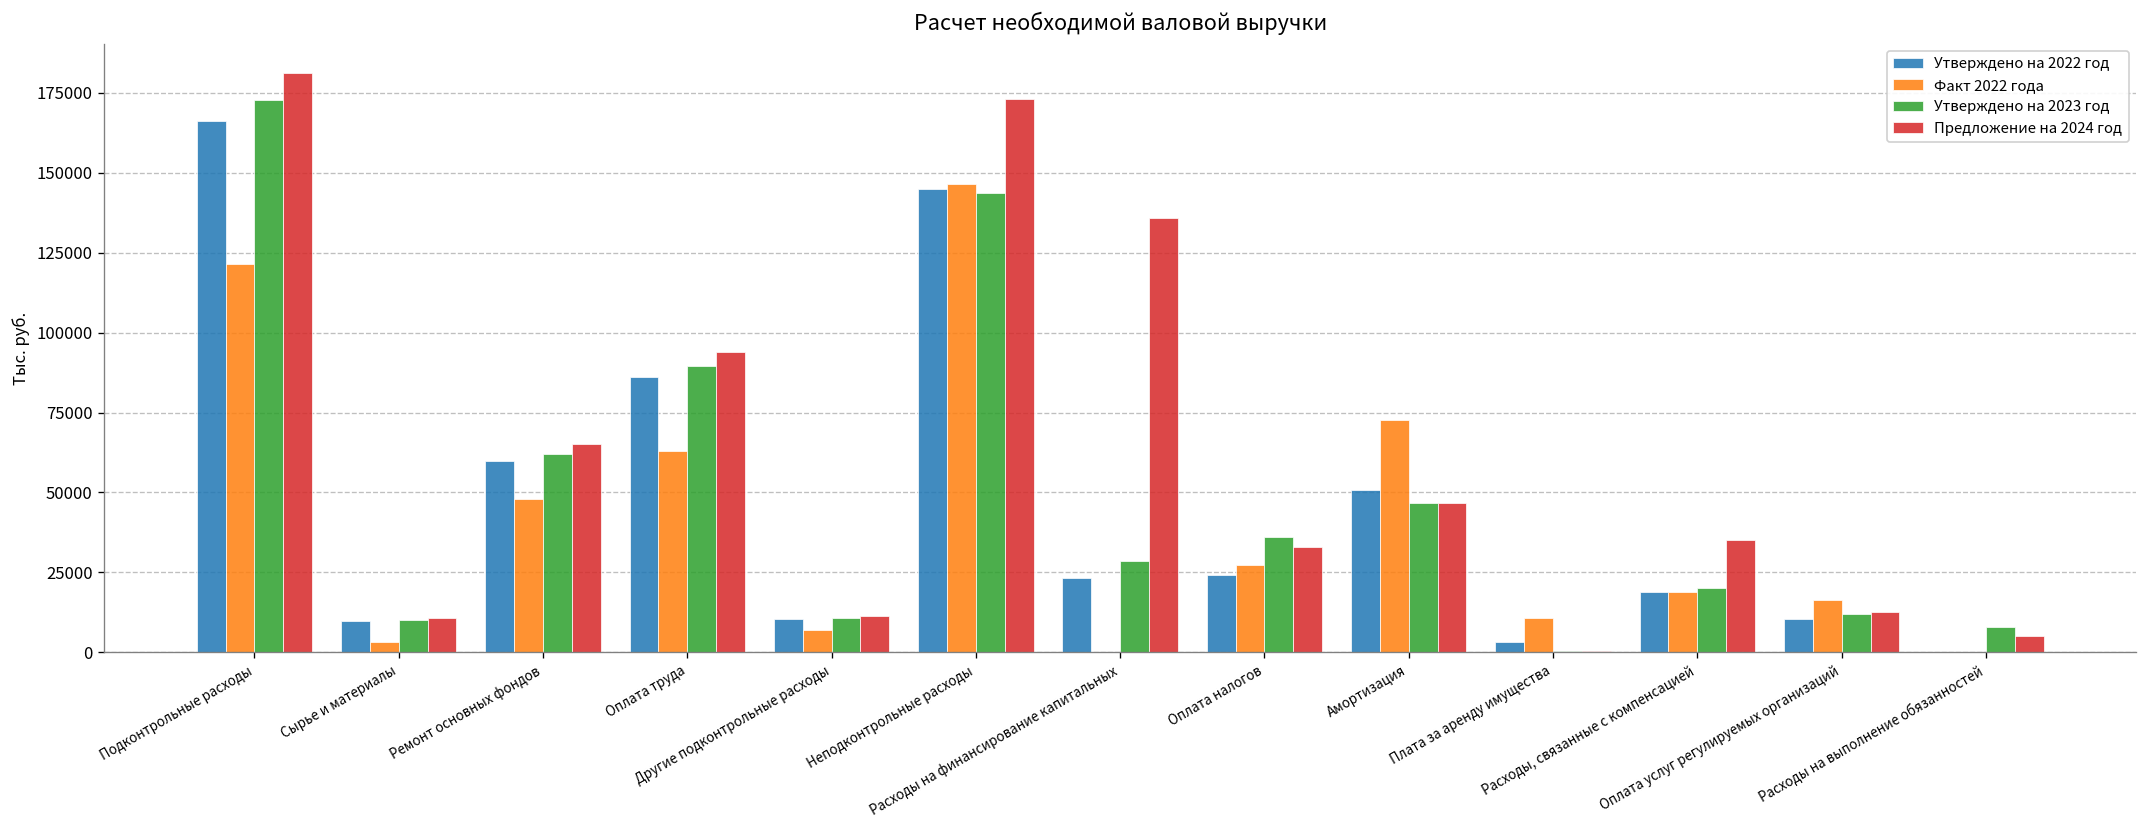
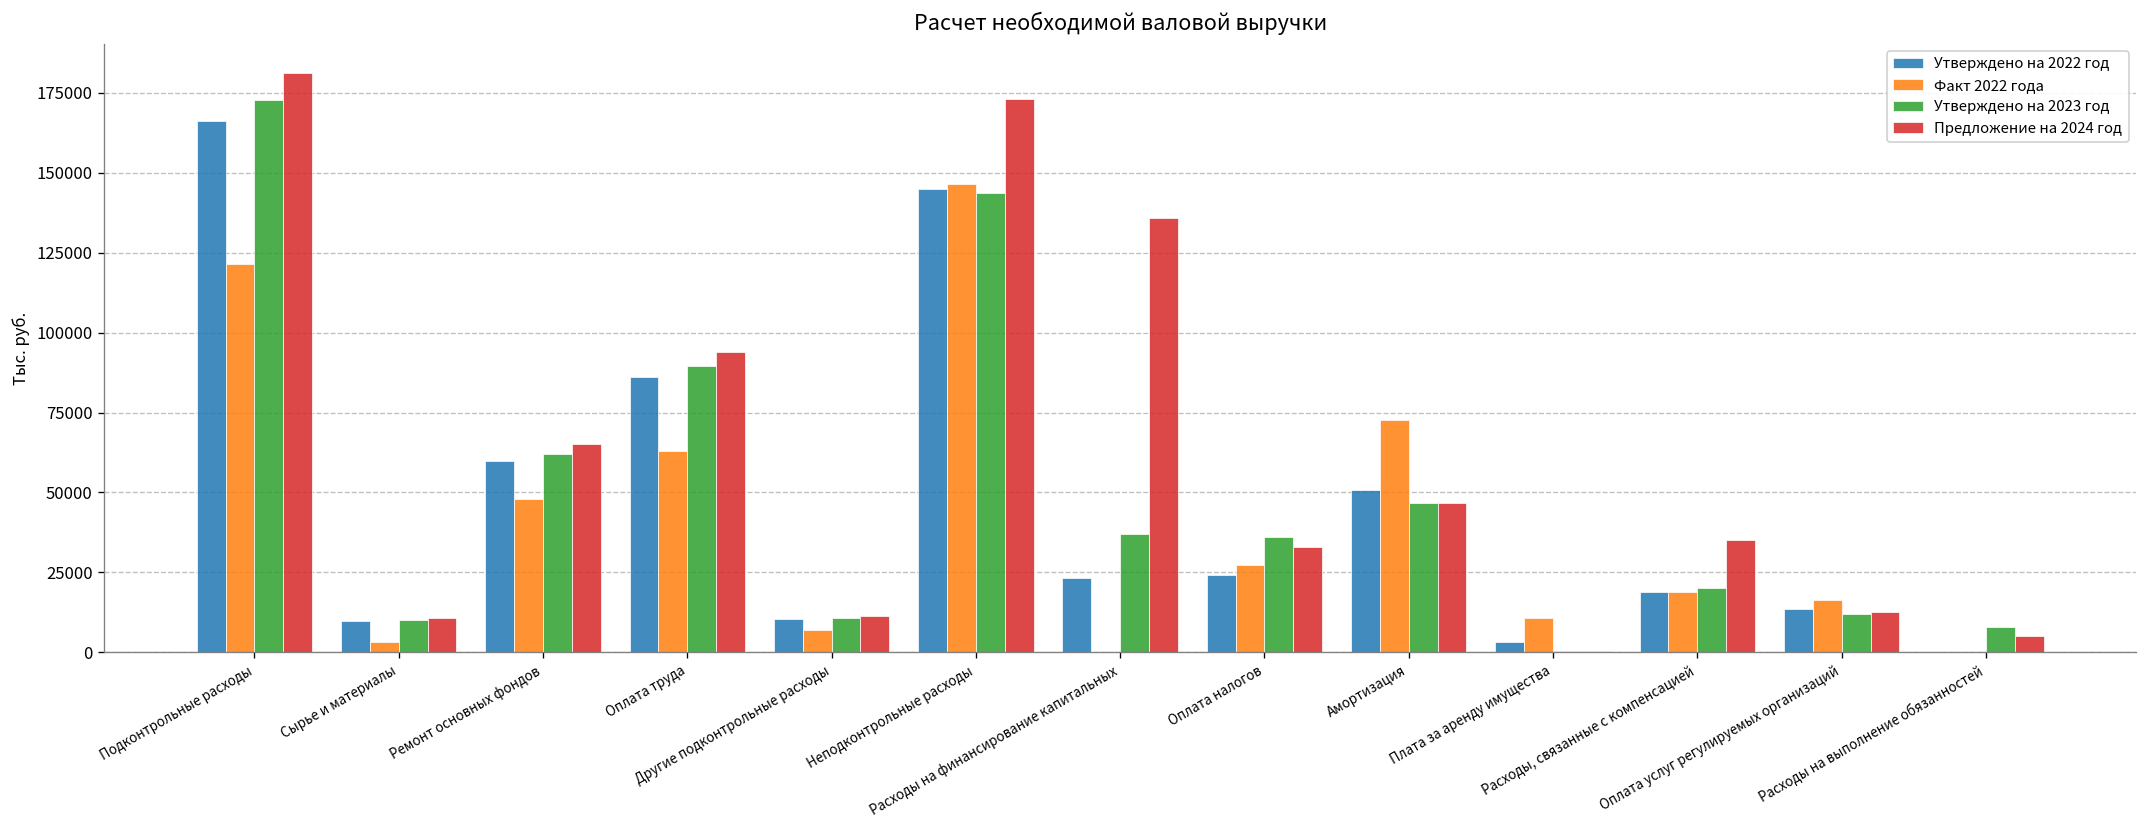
  {
    "Утверждено на 2022 год": {
      "Подконтрольные расходы": 166000,
      "Сырье и материалы": 10000,
      "Ремонт основных фондов": 60000,
      "Оплата труда": 86000,
      "Другие подконтрольные расходы": 10000,
      "Неподконтрольные расходы": 145000,
      "Расходы на финансирование капитальных": 23000,
      "Оплата налогов": 24000,
      "Амортизация": 51000,
      "Плата за аренду имущества": 3000,
      "Расходы, связанные с компенсацией": 19000,
-     "Оплата услуг регулируемых организаций": 10000,
+     "Оплата услуг регулируемых организаций": 14000,
      "Расходы на выполнение обязанностей": 0
    },
    "Факт 2022 года": {
      "Подконтрольные расходы": 121000,
      "Сырье и материалы": 3000,
      "Ремонт основных фондов": 48000,
      "Оплата труда": 63000,
      "Другие подконтрольные расходы": 7000,
      "Неподконтрольные расходы": 146000,
      "Расходы на финансирование капитальных": 0,
      "Оплата налогов": 27000,
      "Амортизация": 73000,
      "Плата за аренду имущества": 11000,
      "Расходы, связанные с компенсацией": 19000,
      "Оплата услуг регулируемых организаций": 16000,
      "Расходы на выполнение обязанностей": 0
    },
    "Утверждено на 2023 год": {
      "Подконтрольные расходы": 173000,
      "Сырье и материалы": 10000,
      "Ремонт основных фондов": 62000,
      "Оплата труда": 89000,
      "Другие подконтрольные расходы": 11000,
      "Неподконтрольные расходы": 144000,
-     "Расходы на финансирование капитальных": 28000,
+     "Расходы на финансирование капитальных": 37000,
      "Оплата налогов": 36000,
      "Амортизация": 47000,
      "Расходы, связанные с компенсацией": 20000,
      "Оплата услуг регулируемых организаций": 12000,
      "Расходы на выполнение обязанностей": 8000
    },
    "Предложение на 2024 год": {
      "Подконтрольные расходы": 181000,
      "Сырье и материалы": 11000,
      "Ремонт основных фондов": 65000,
      "Оплата труда": 94000,
      "Другие подконтрольные расходы": 11000,
      "Неподконтрольные расходы": 173000,
      "Расходы на финансирование капитальных": 136000,
      "Оплата налогов": 33000,
      "Амортизация": 47000,
      "Расходы, связанные с компенсацией": 35000,
      "Оплата услуг регулируемых организаций": 13000,
      "Расходы на выполнение обязанностей": 5000
    }
  }
